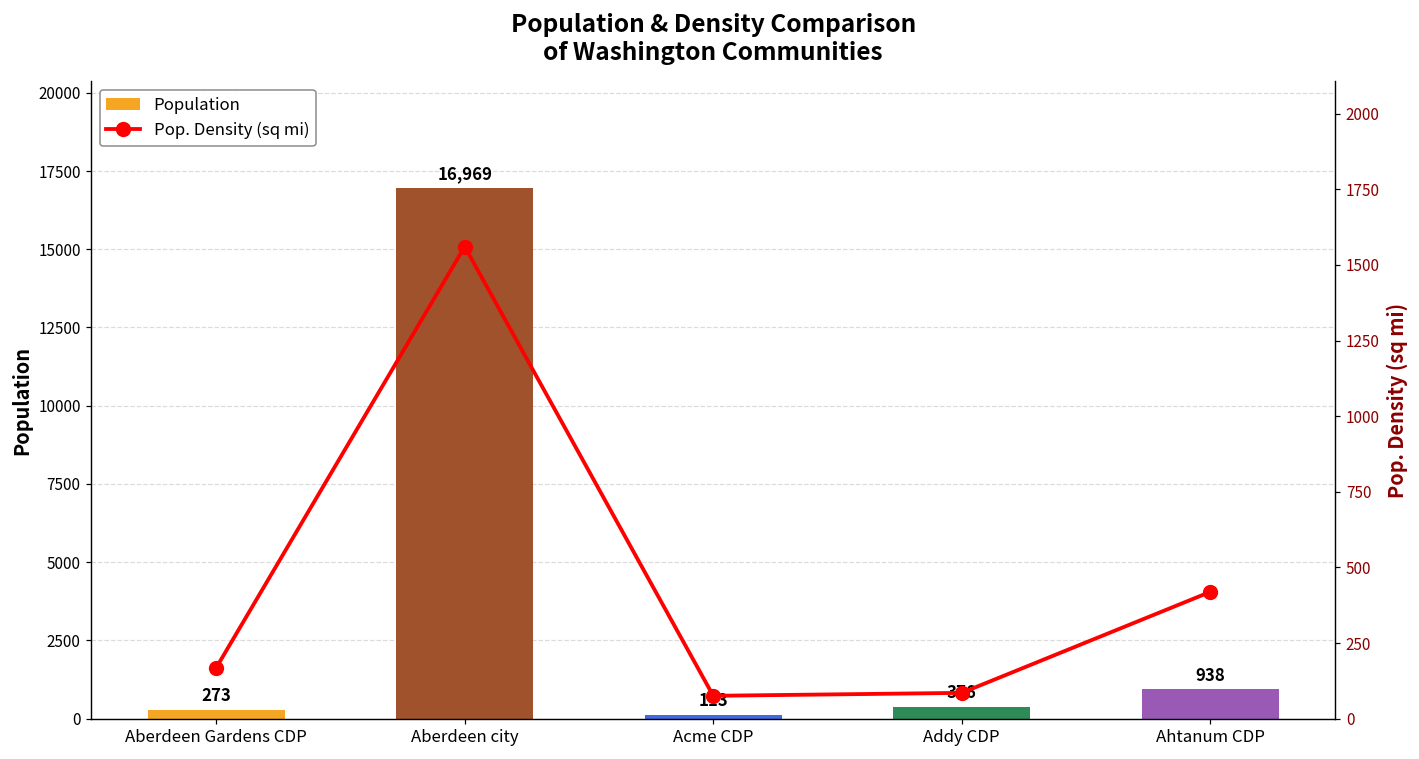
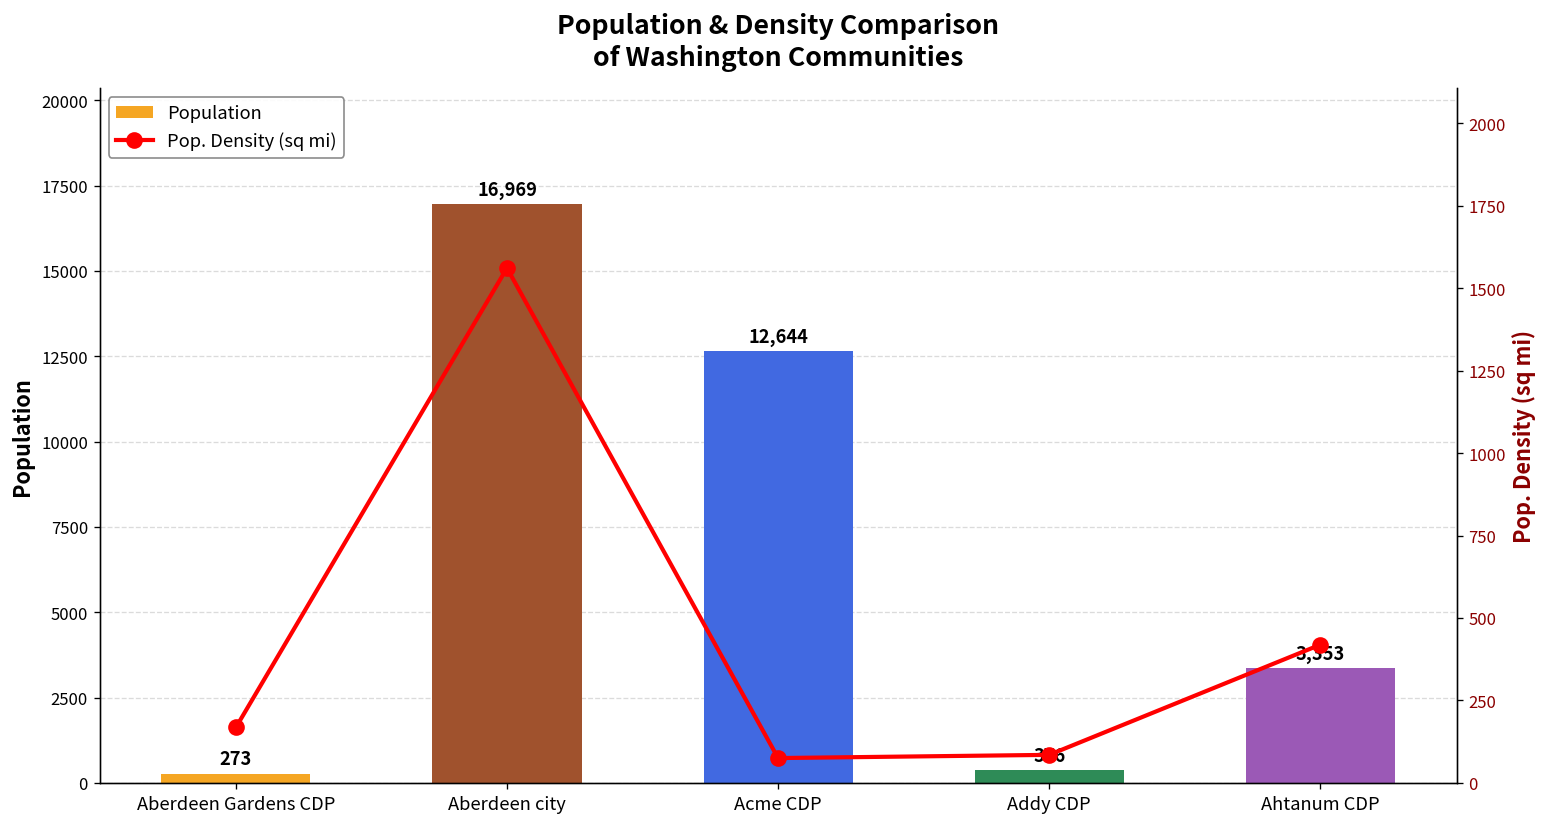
  {
    "Population": {
      "Aberdeen Gardens CDP": "273",
      "Aberdeen city": "16,969",
-     "Acme CDP": "113",
-     "Ahtanum CDP": "938"
+     "Acme CDP": "12,644",
+     "Ahtanum CDP": "3,353"
    }
  }
